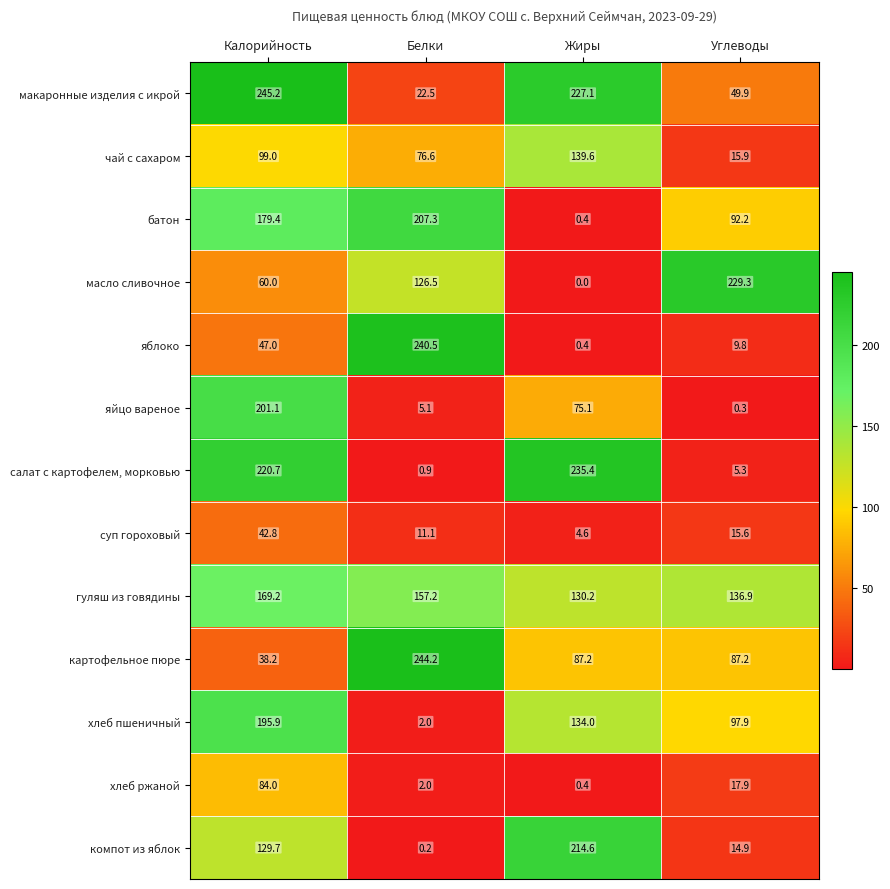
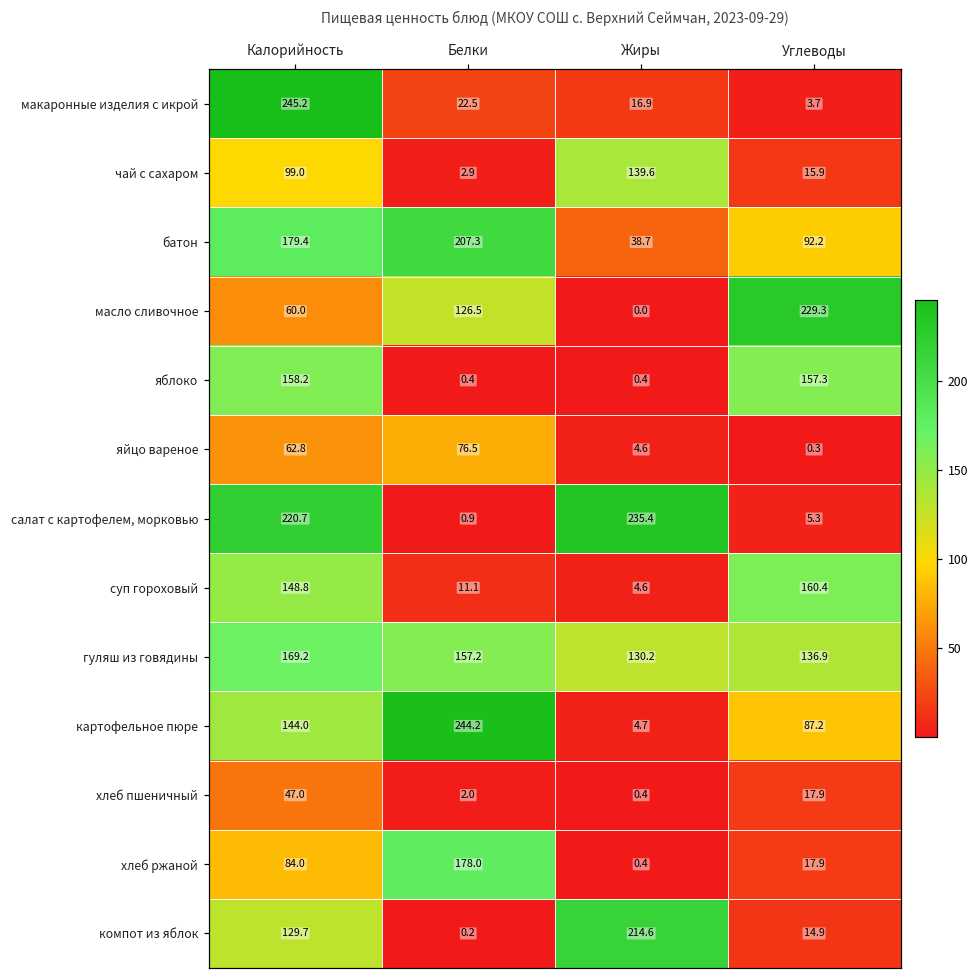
  {
    "макаронные изделия с икрой": {
-     "Жиры": 227.1,
-     "Углеводы": 49.9
+     "Жиры": 16.9,
+     "Углеводы": 3.7
    },
    "чай с сахаром": {
-     "Белки": 76.6
+     "Белки": 2.9
    },
    "батон": {
-     "Жиры": 0.4
+     "Жиры": 38.7
    },
    "яблоко": {
-     "Калорийность": 47.0,
-     "Белки": 240.5,
-     "Углеводы": 9.8
+     "Калорийность": 158.2,
+     "Белки": 0.4,
+     "Углеводы": 157.3
    },
    "яйцо вареное": {
-     "Калорийность": 201.1,
-     "Белки": 5.1,
-     "Жиры": 75.1
+     "Калорийность": 62.8,
+     "Белки": 76.5,
+     "Жиры": 4.6
    },
    "суп гороховый": {
-     "Калорийность": 42.8,
-     "Углеводы": 15.6
+     "Калорийность": 148.8,
+     "Углеводы": 160.4
    },
    "картофельное пюре": {
-     "Калорийность": 38.2,
-     "Жиры": 87.2
+     "Калорийность": 144.0,
+     "Жиры": 4.7
    },
    "хлеб пшеничный": {
-     "Калорийность": 195.9,
-     "Жиры": 134.0,
-     "Углеводы": 97.9
+     "Калорийность": 47.0,
+     "Жиры": 0.4,
+     "Углеводы": 17.9
    },
    "хлеб ржаной": {
-     "Белки": 2.0
+     "Белки": 178.0
    }
  }
